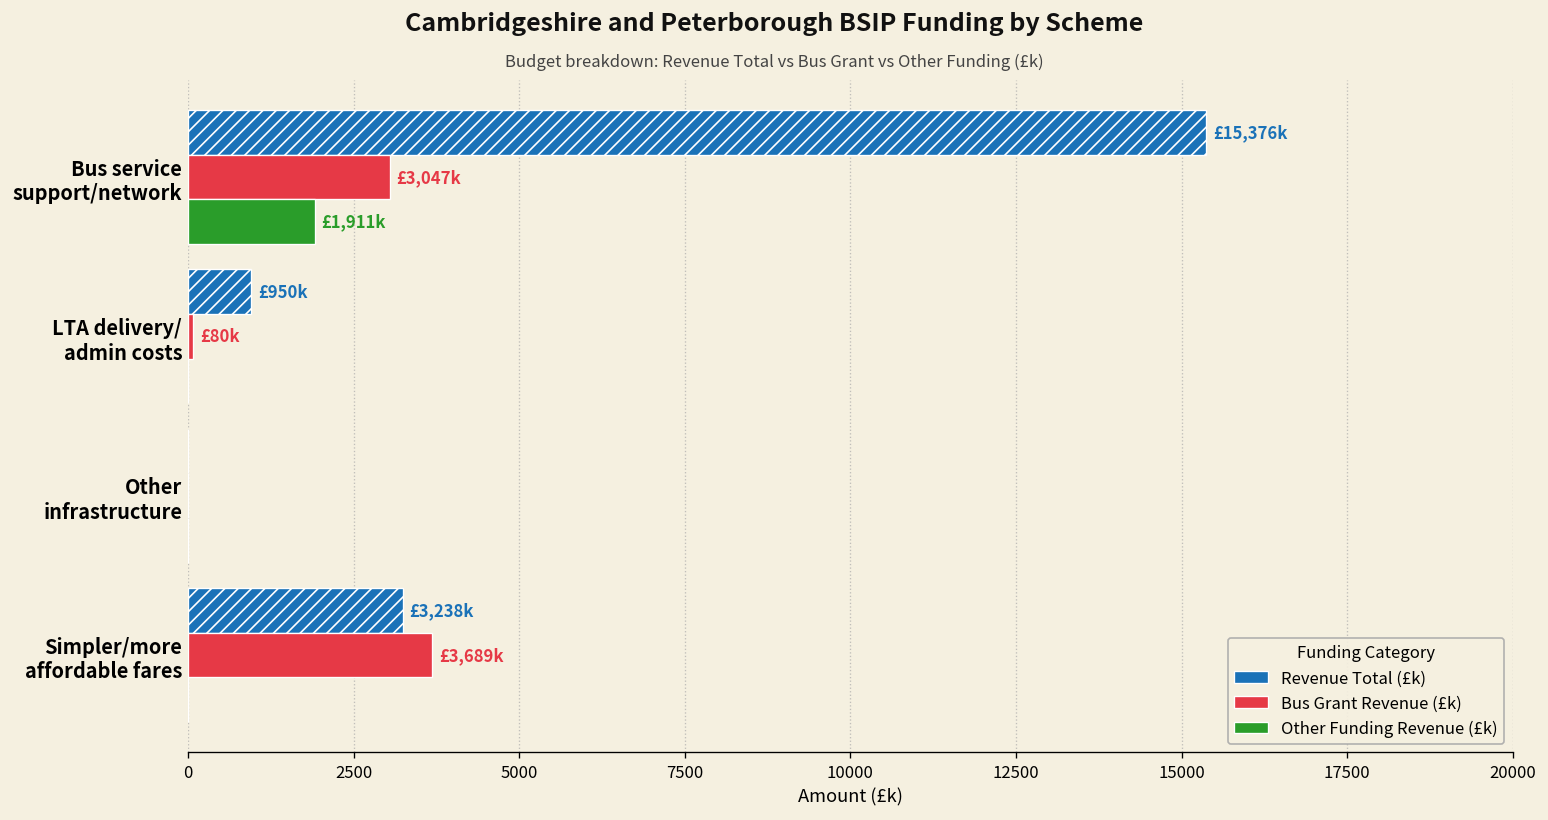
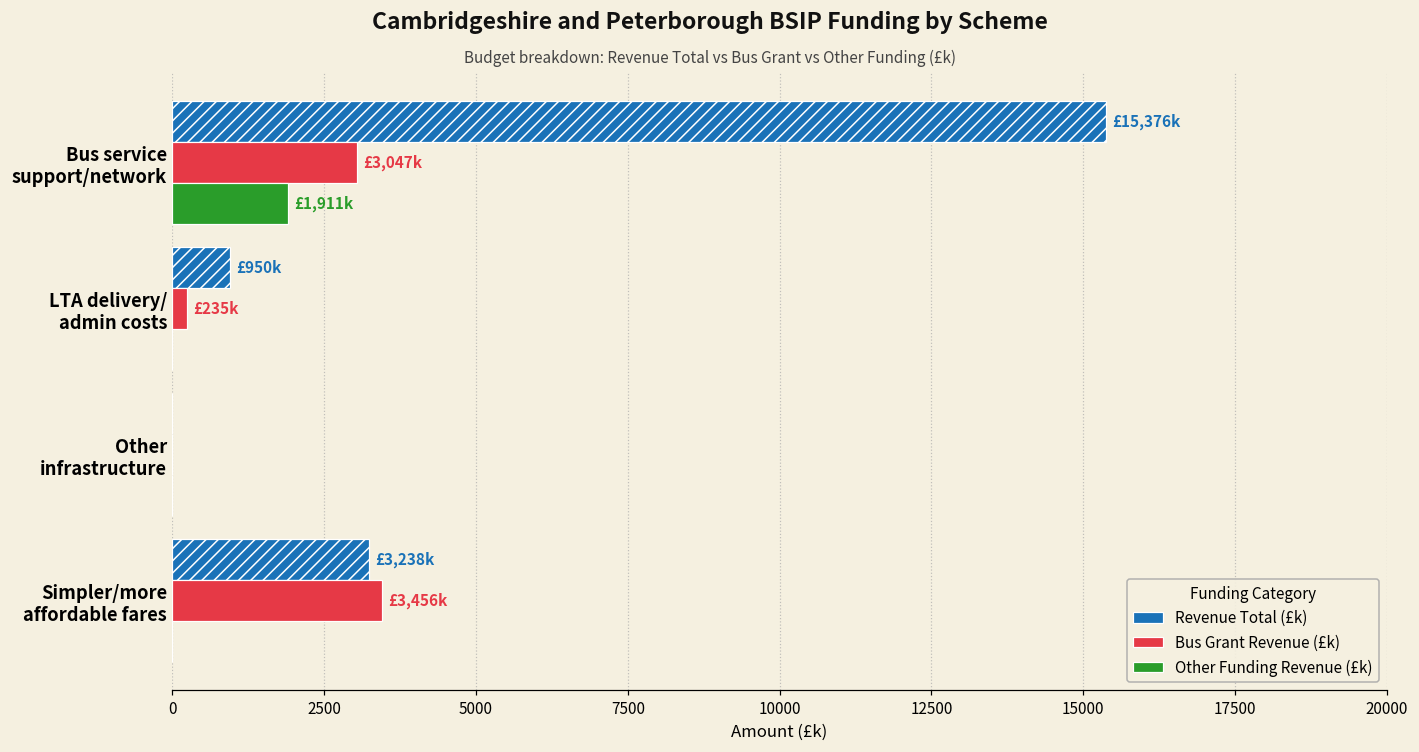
  {
    "Revenue Total (£k)": {
      "Bus service support/network": "£15,376k",
      "LTA delivery/ admin costs": "£950k",
      "Simpler/more affordable fares": "£3,238k"
    },
    "Bus Grant Revenue (£k)": {
      "Bus service support/network": "£3,047k",
-     "LTA delivery/ admin costs": "£80k",
-     "Simpler/more affordable fares": "£3,689k"
+     "LTA delivery/ admin costs": "£235k",
+     "Simpler/more affordable fares": "£3,456k"
    },
    "Other Funding Revenue (£k)": {
      "Bus service support/network": "£1,911k"
    }
  }
